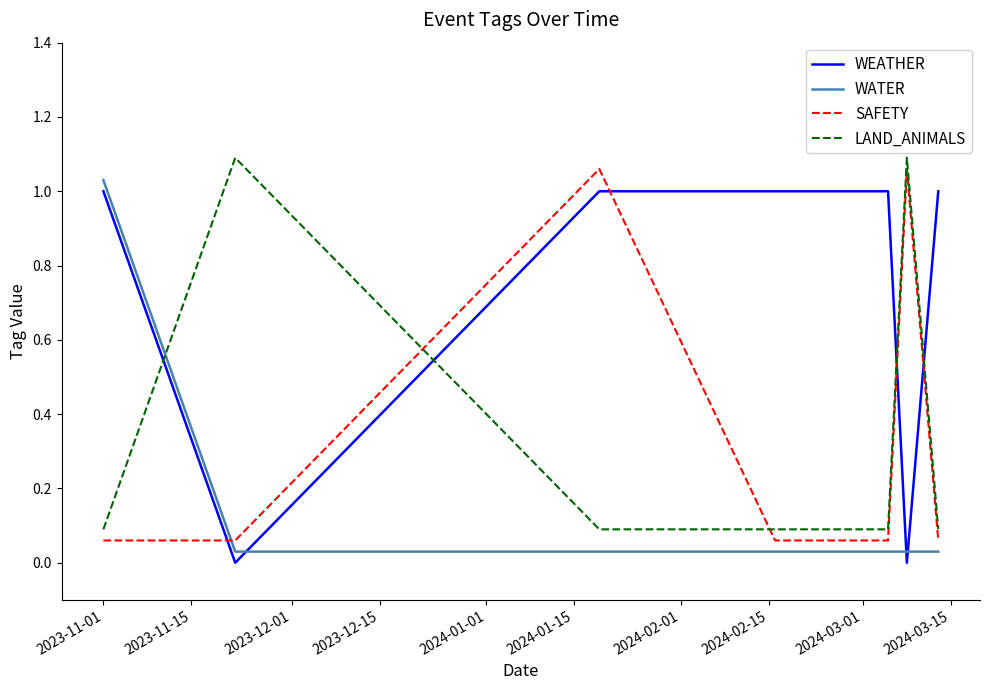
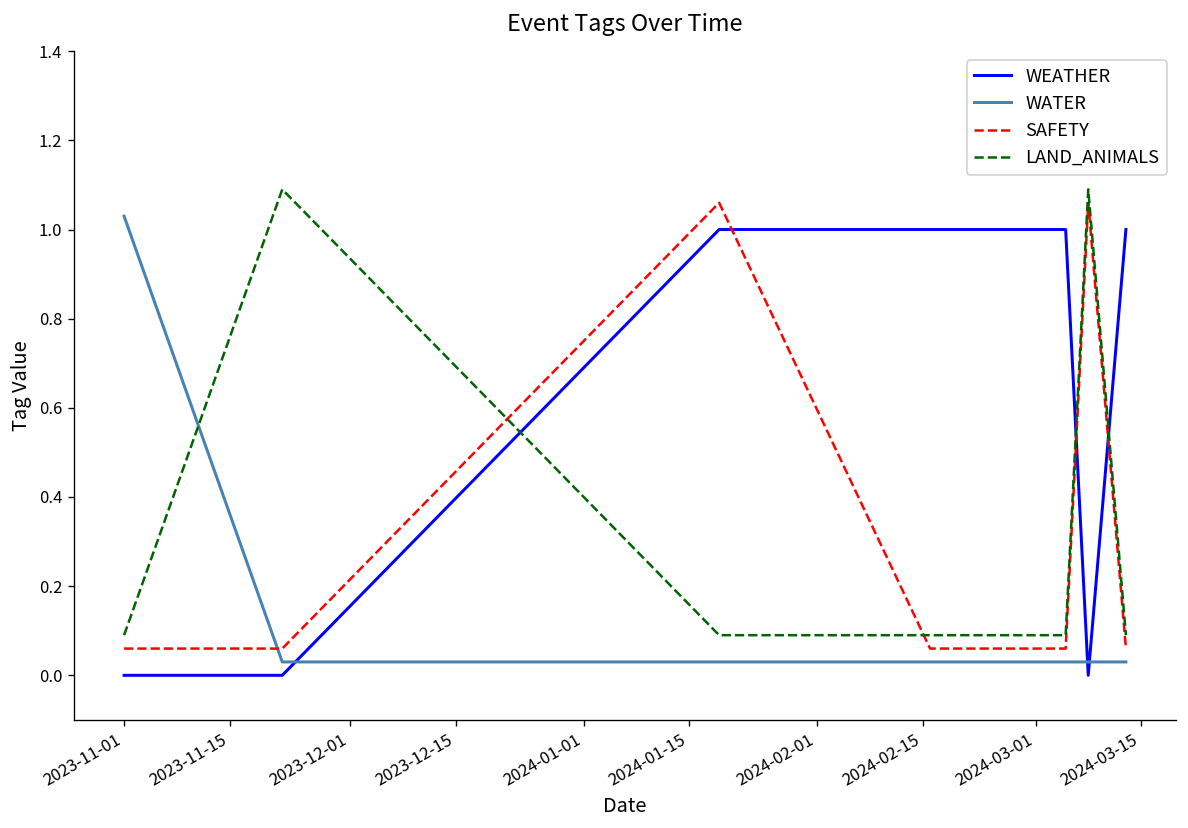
  {
    "WEATHER": {
-     "2023-11-01": 1
+     "2023-11-01": 0
    },
    "WATER": {
      "2023-11-01": 1.03
    },
    "SAFETY": {
      "2023-11-01": 0.06
    },
    "LAND_ANIMALS": {
      "2023-11-01": 0.09
    }
  }
